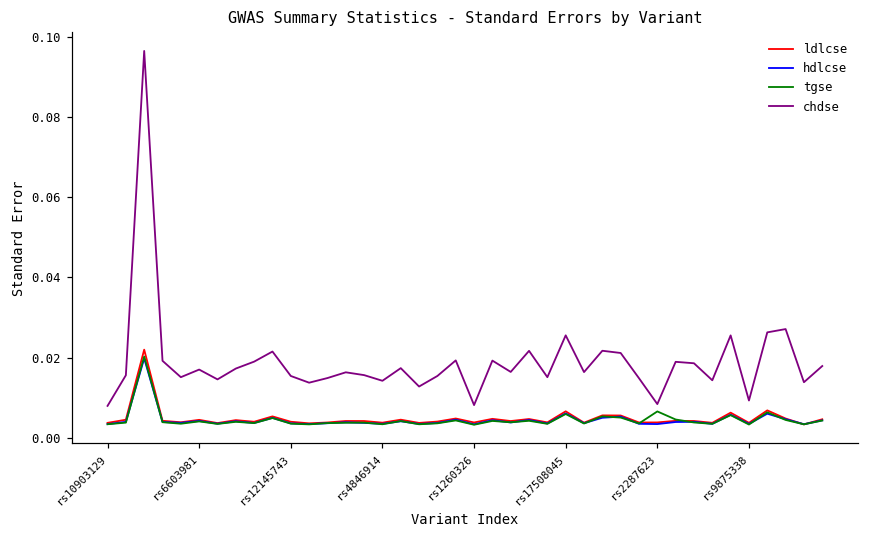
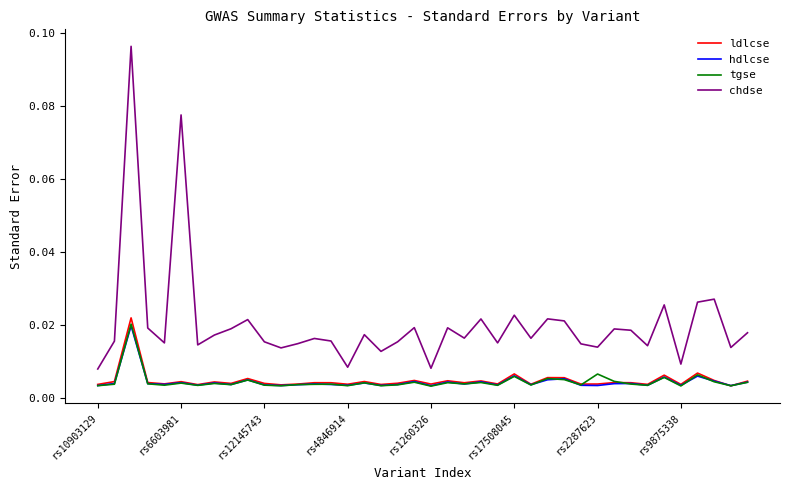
  {
    "tgse": {
      "rs2287623": 0.007
    },
    "chdse": {
      "rs10903129": 0.008,
-     "rs6603981": 0.017,
+     "rs6603981": 0.078,
      "rs12145743": 0.015,
-     "rs4846914": 0.014,
+     "rs4846914": 0.008,
      "rs1260326": 0.008,
-     "rs17508045": 0.026,
-     "rs2287623": 0.008,
+     "rs17508045": 0.023,
+     "rs2287623": 0.014,
      "rs9875338": 0.009
    }
  }
